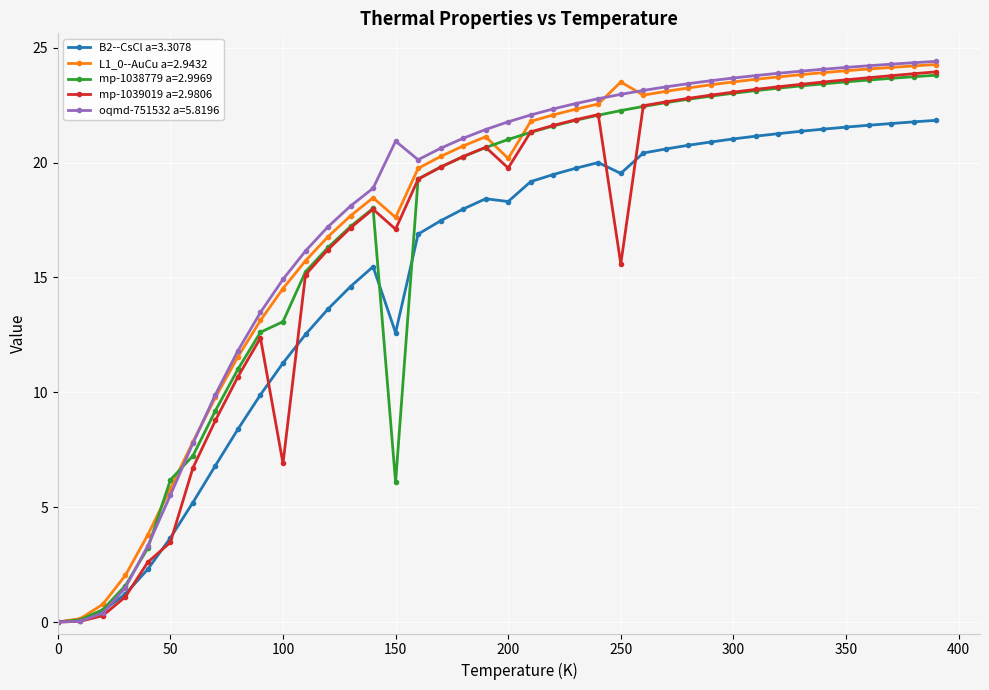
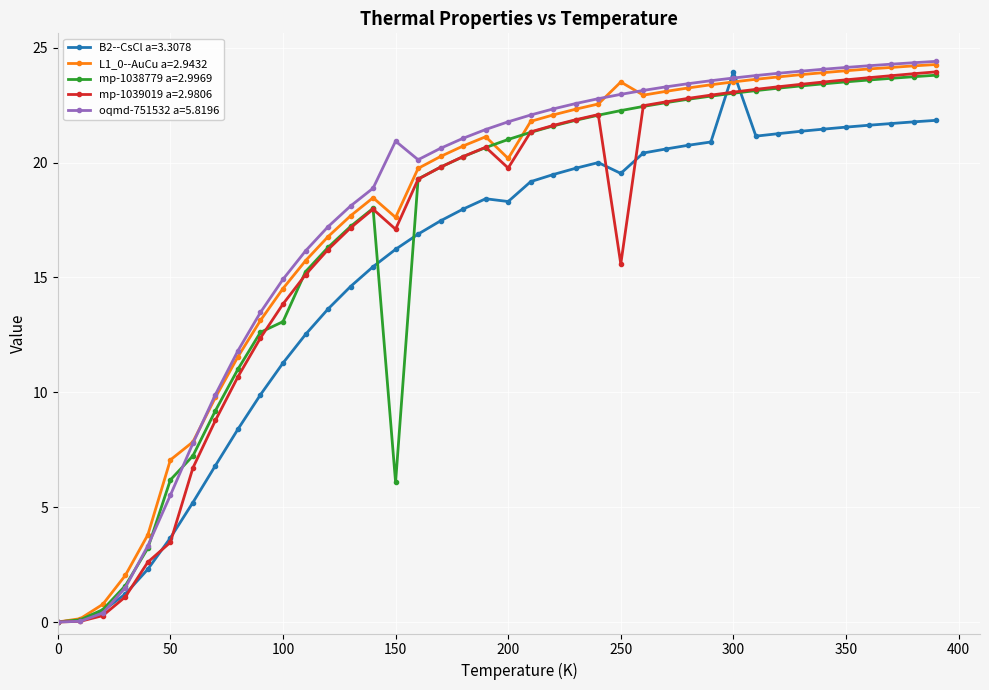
  {
    "B2--CsCl a=3.3078": {
      "50": 3.7,
      "100": 11.3,
-     "150": 12.6,
+     "150": 16.2,
      "200": 18.3,
      "250": 19.5,
-     "300": 21.0,
+     "300": 24.0,
      "350": 21.5
    },
    "L1_0--AuCu a=2.9432": {
-     "50": 5.8,
+     "50": 7.1,
      "100": 14.5,
      "150": 17.6,
      "200": 20.2,
      "250": 23.5,
      "300": 23.5,
      "350": 24.0
    },
    "mp-1038779 a=2.9969": {
      "50": 6.2,
      "100": 13.1,
      "150": 6.1,
      "200": 21.0,
      "250": 22.3
    },
    "mp-1039019 a=2.9806": {
      "50": 3.5,
-     "100": 6.9,
+     "100": 13.8,
      "150": 17.1,
      "200": 19.8,
      "250": 15.6
    },
    "oqmd-751532 a=5.8196": {
      "50": 5.5,
      "100": 14.9,
      "150": 20.9,
      "200": 21.8,
      "250": 23.0,
      "300": 23.7,
      "350": 24.1
    }
  }
